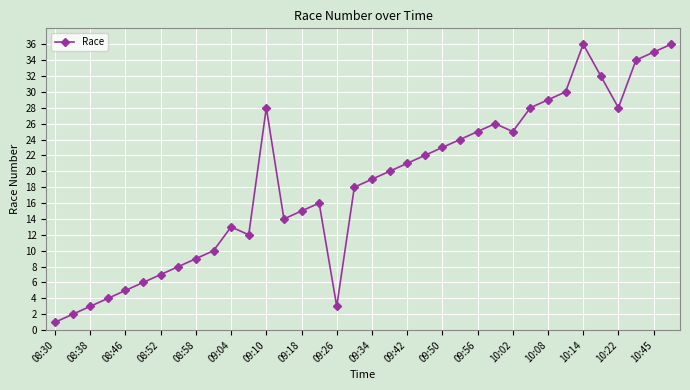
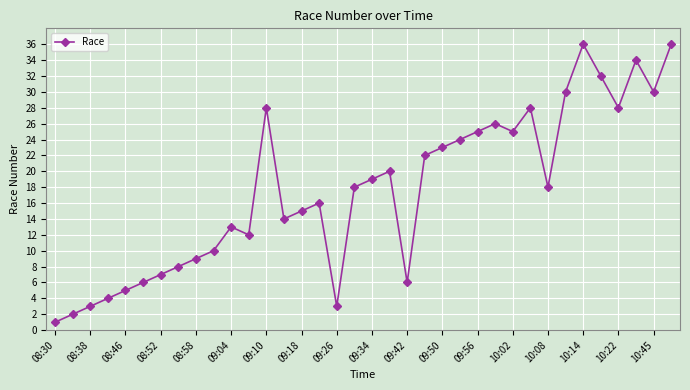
  {
    "08:30": 1,
    "08:38": 3,
    "08:46": 5,
    "08:52": 7,
    "08:58": 9,
    "09:04": 13,
    "09:10": 28,
    "09:18": 15,
    "09:26": 3,
    "09:34": 19,
-   "09:42": 21,
+   "09:42": 6,
    "09:50": 23,
    "09:56": 25,
    "10:02": 25,
-   "10:08": 29,
+   "10:08": 18,
    "10:14": 36,
    "10:22": 28,
-   "10:45": 35
+   "10:45": 30
  }
